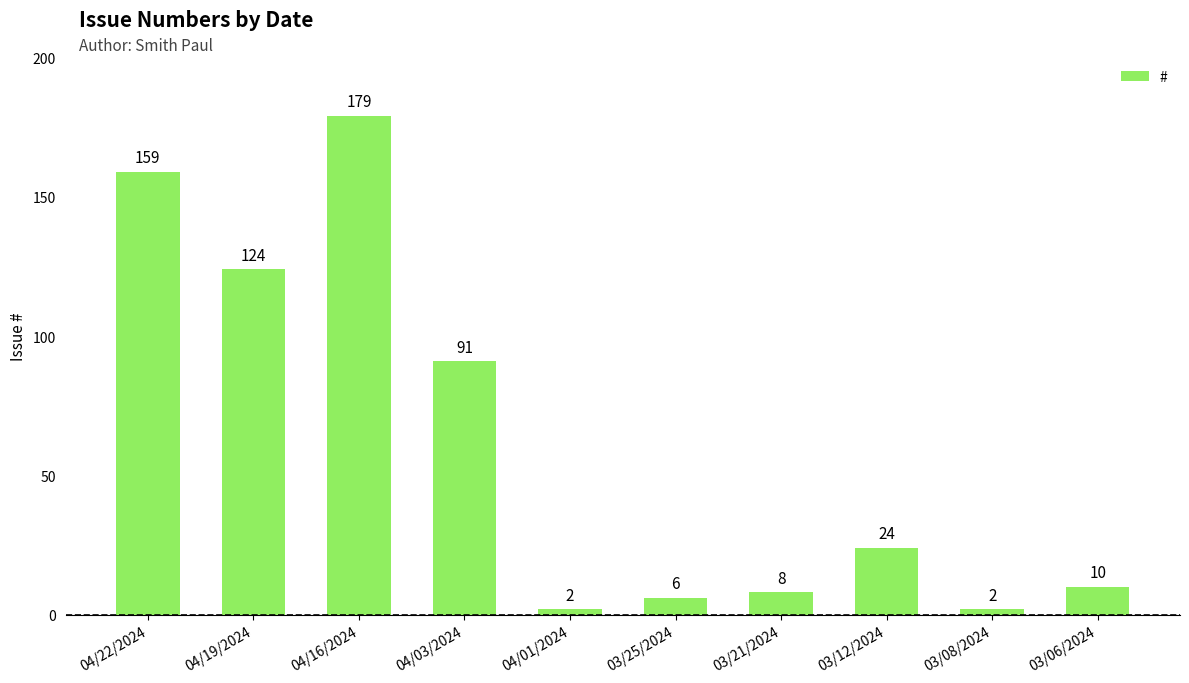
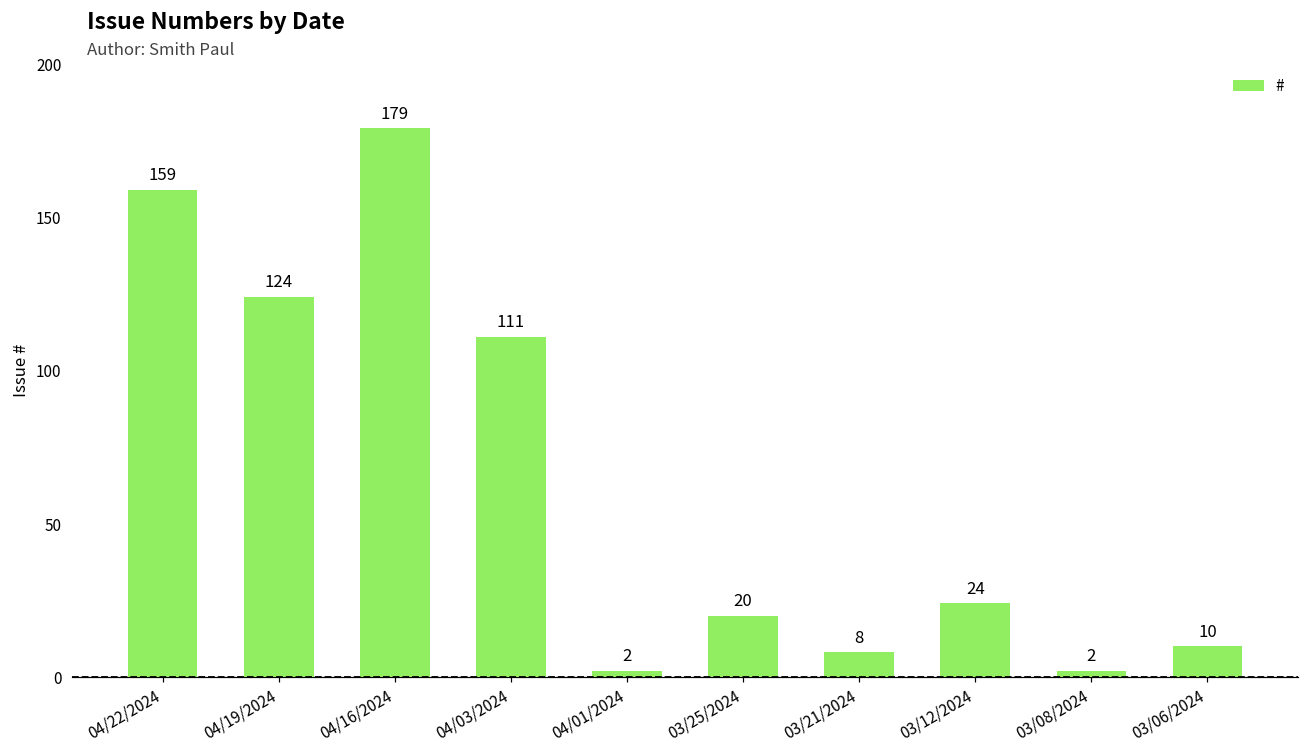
  {
    "04/22/2024": 159,
    "04/19/2024": 124,
    "04/16/2024": 179,
-   "04/03/2024": 91,
+   "04/03/2024": 111,
    "04/01/2024": 2,
-   "03/25/2024": 6,
+   "03/25/2024": 20,
    "03/21/2024": 8,
    "03/12/2024": 24,
    "03/08/2024": 2,
    "03/06/2024": 10
  }
